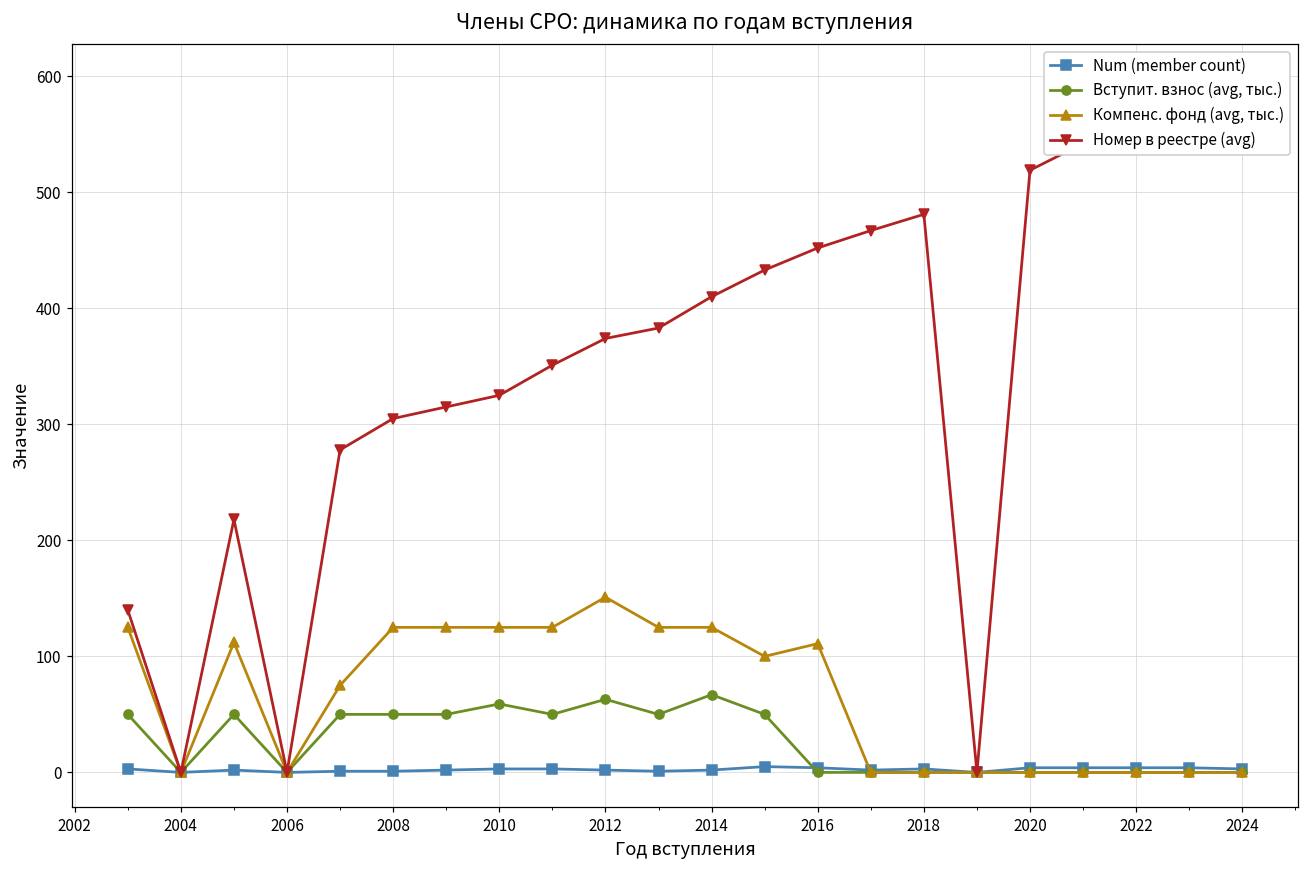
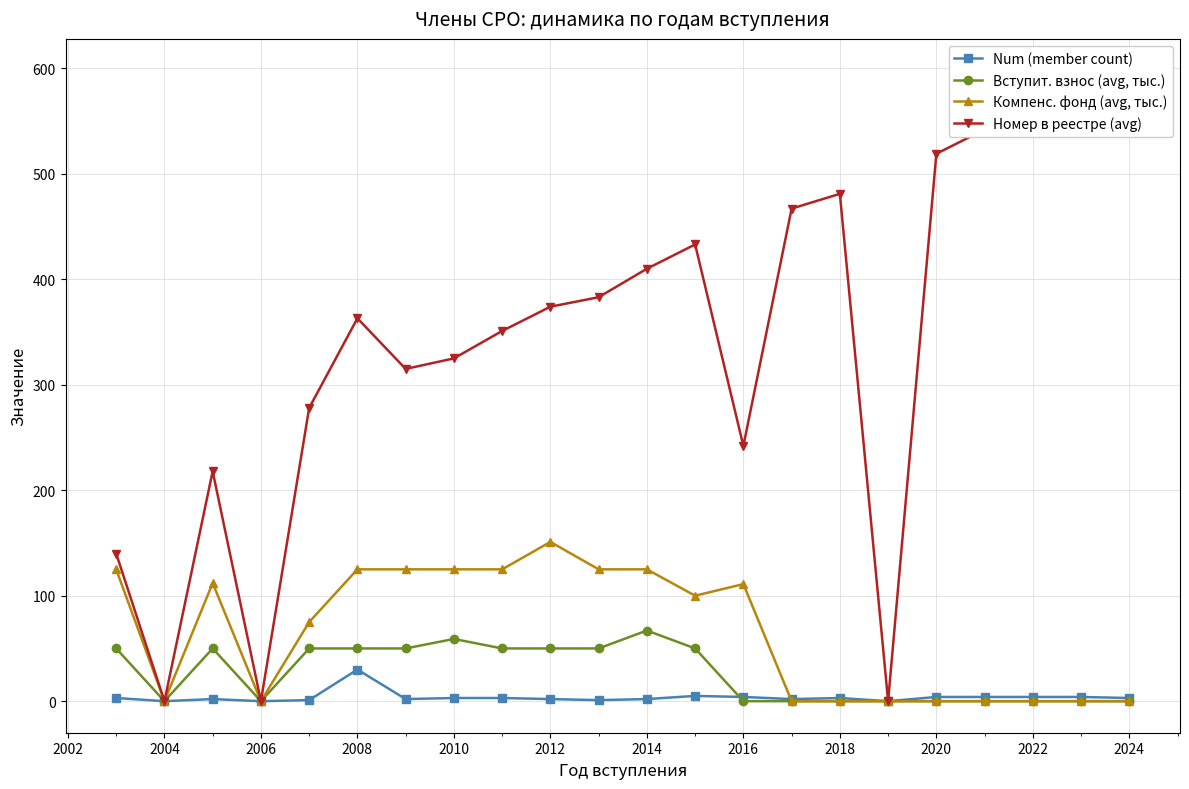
  {
    "Num (member count)": {
-     "2008": 1,
+     "2008": 30,
      "2010": 3,
      "2012": 2,
      "2014": 2,
      "2016": 4,
      "2018": 3,
      "2020": 4,
      "2022": 4,
      "2024": 3
    },
    "Вступит. взнос (avg, тыс.)": {
      "2008": 50,
      "2010": 59,
-     "2012": 63,
+     "2012": 50,
      "2014": 67,
      "2016": 0
    },
    "Компенс. фонд (avg, тыс.)": {
      "2008": 125,
      "2010": 125,
      "2012": 151,
      "2014": 125,
      "2016": 111
    },
    "Номер в реестре (avg)": {
-     "2008": 305,
+     "2008": 363,
      "2010": 325,
      "2012": 374,
      "2014": 410,
-     "2016": 452,
+     "2016": 242,
      "2018": 481,
      "2020": 519
    }
  }
